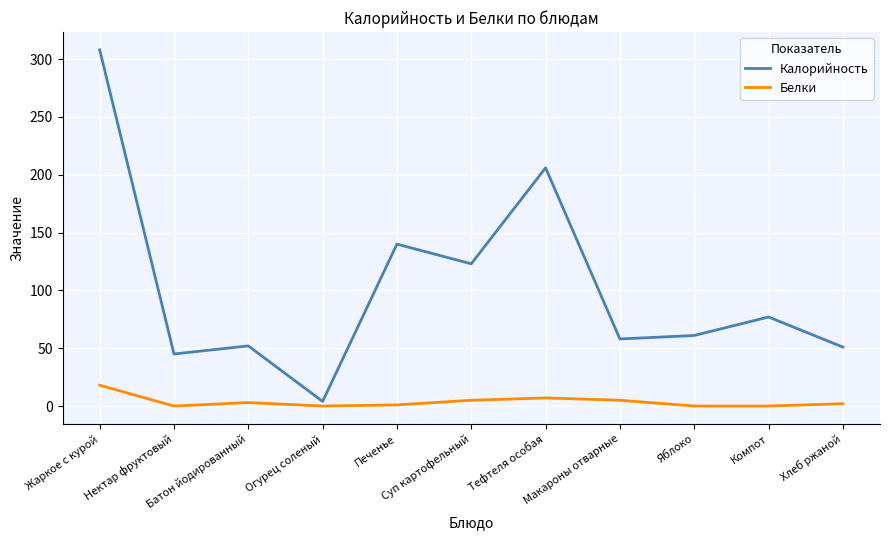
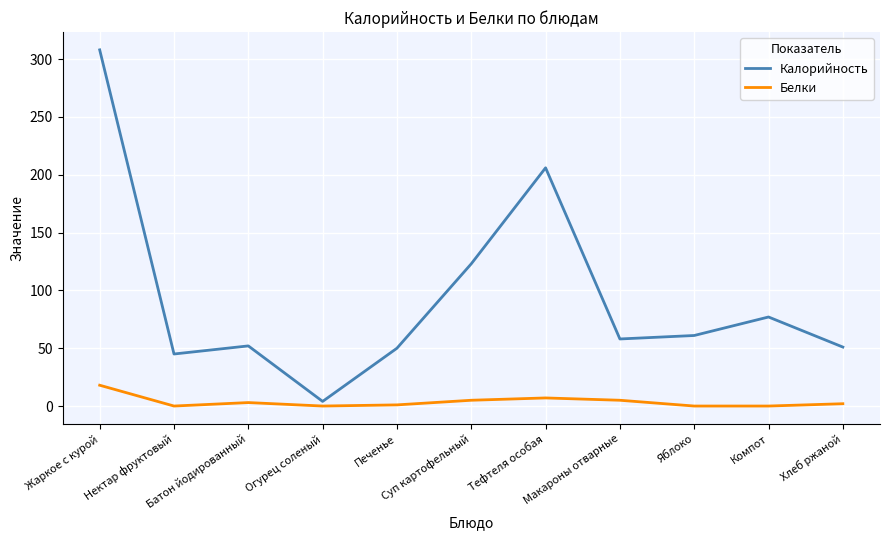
  {
    "Калорийность": {
      "Жаркое с курой": 308,
      "Нектар фруктовый": 45,
      "Батон йодированный": 52,
      "Огурец соленый": 4,
-     "Печенье": 140,
+     "Печенье": 50,
      "Суп картофельный": 123,
      "Тефтеля особая": 206,
      "Макароны отварные": 58,
      "Яблоко": 61,
      "Компот": 77,
      "Хлеб ржаной": 51
    },
    "Белки": {
      "Жаркое с курой": 18,
      "Нектар фруктовый": 0,
      "Батон йодированный": 3,
      "Огурец соленый": 0,
      "Печенье": 1,
      "Суп картофельный": 5,
      "Тефтеля особая": 7,
      "Макароны отварные": 5,
      "Яблоко": 0,
      "Компот": 0,
      "Хлеб ржаной": 2
    }
  }
